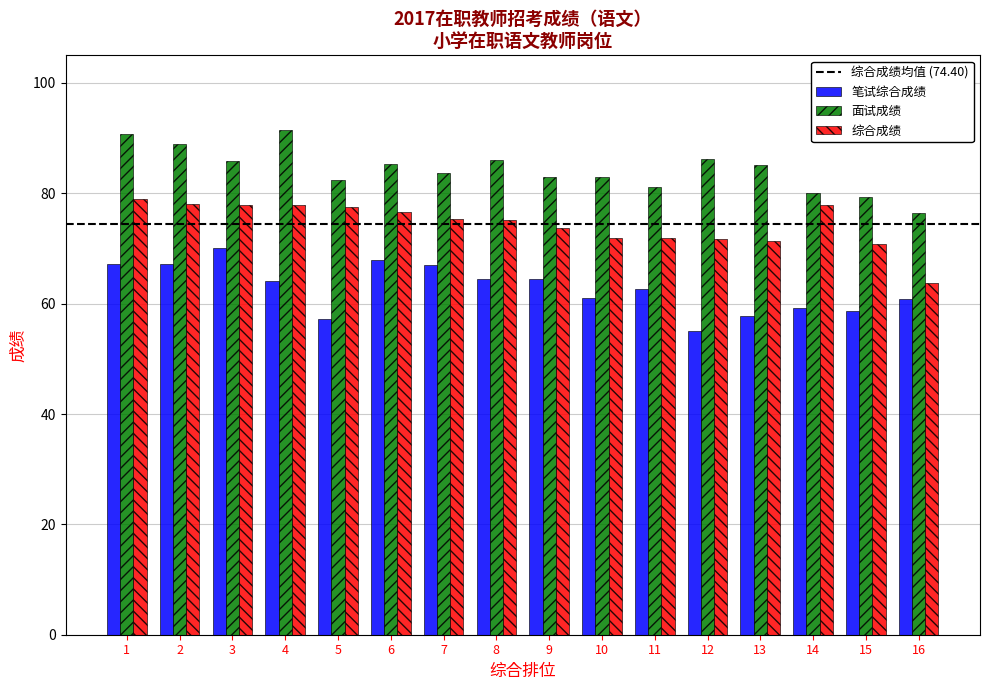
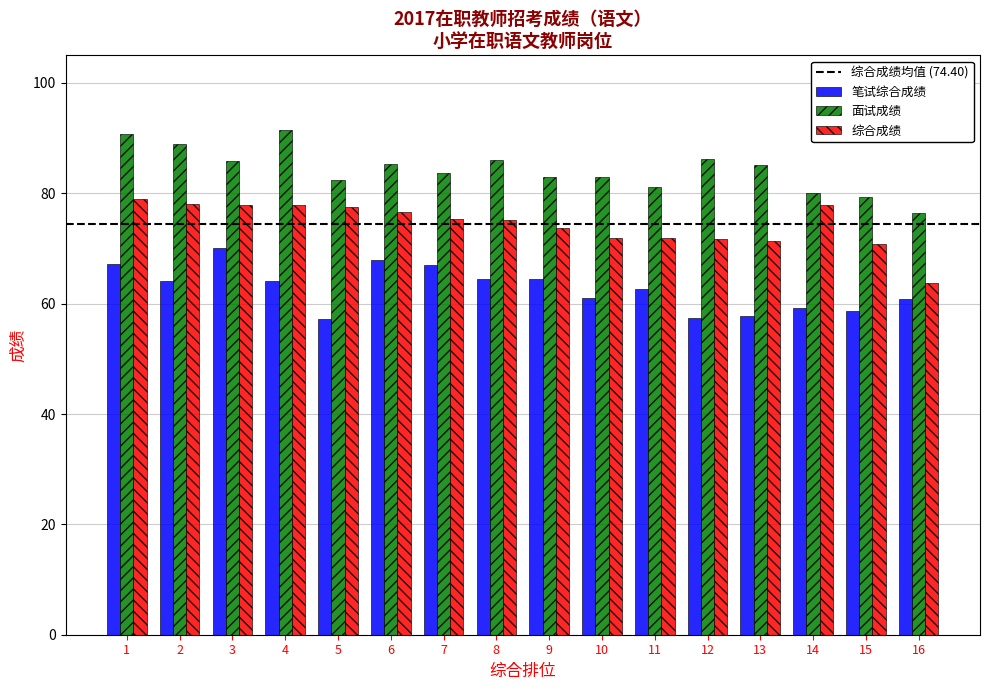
  {
    "笔试综合成绩": {
      "1": 67,
-     "2": 67,
+     "2": 64,
      "3": 70,
      "4": 64,
      "5": 57,
      "6": 68,
      "7": 67,
      "8": 64,
      "9": 64,
      "10": 61,
      "11": 63,
-     "12": 55,
+     "12": 57,
      "13": 58,
      "14": 59,
      "15": 59,
      "16": 61
    },
    "面试成绩": {
      "1": 91,
      "2": 89,
      "3": 86,
      "4": 92,
      "5": 82,
      "6": 85,
      "7": 84,
      "8": 86,
      "9": 83,
      "10": 83,
      "11": 81,
      "12": 86,
      "13": 85,
      "14": 80,
      "15": 79,
      "16": 76
    },
    "综合成绩": {
      "1": 79,
      "2": 78,
      "3": 78,
      "4": 78,
      "5": 77,
      "6": 77,
      "7": 75,
      "8": 75,
      "9": 74,
      "10": 72,
      "11": 72,
      "12": 72,
      "13": 71,
      "14": 78,
      "15": 71,
      "16": 64
    }
  }
